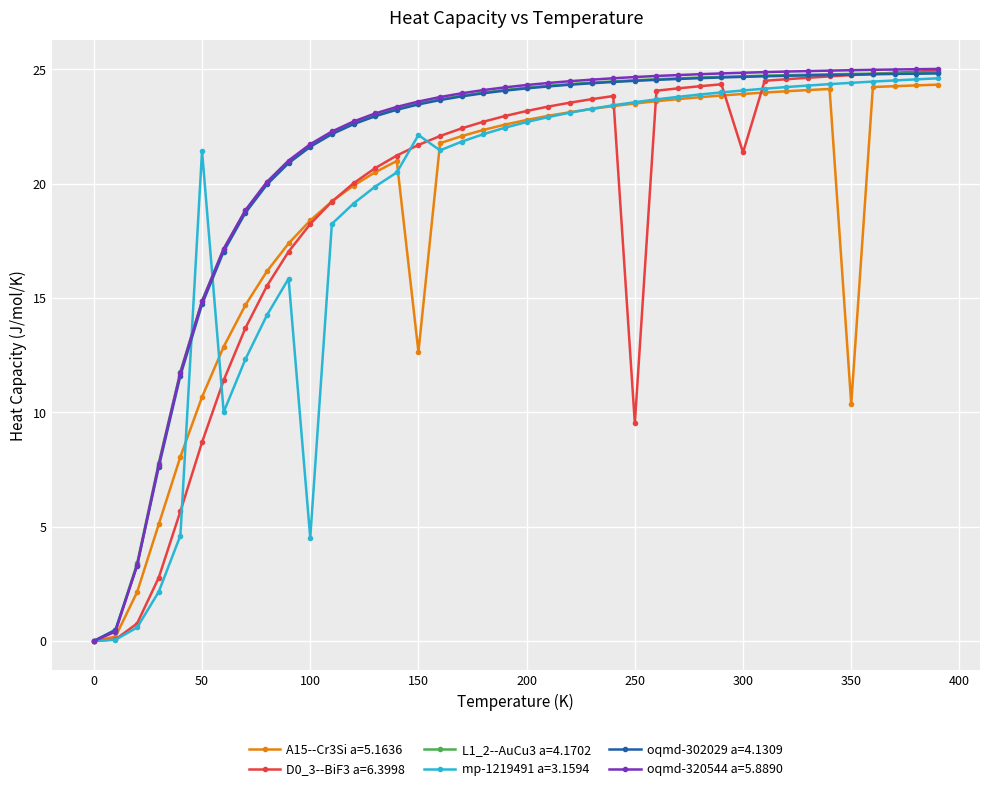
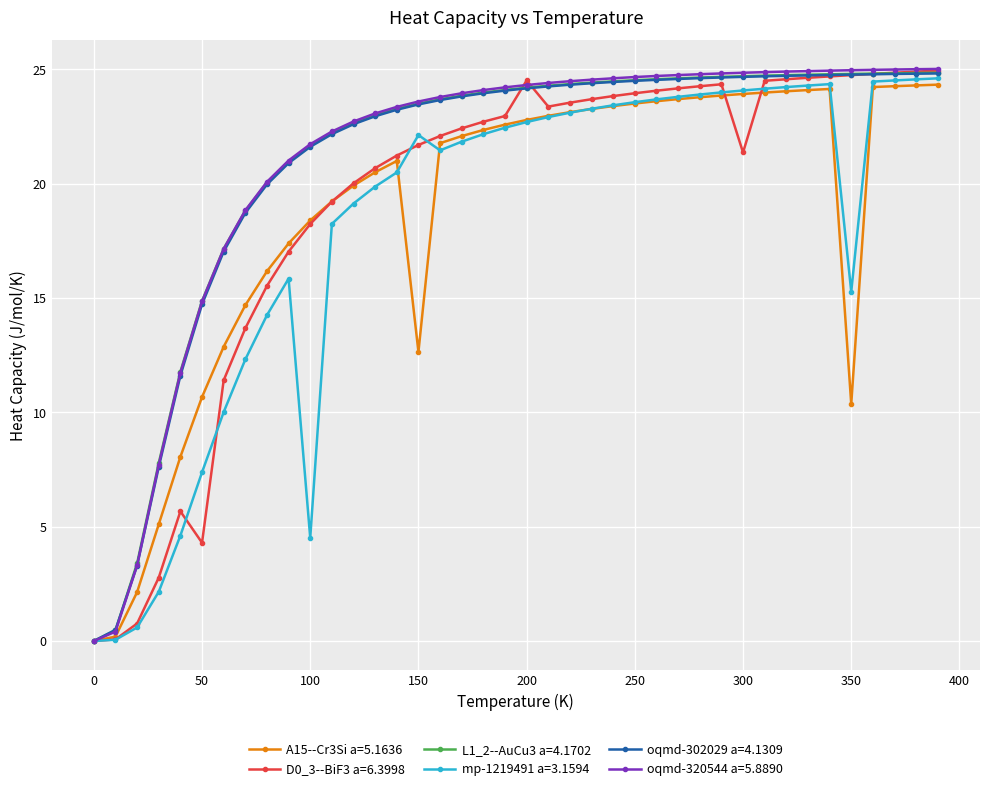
  {
    "A15--Cr3Si a=5.1636": {
      "50": 10.7,
      "100": 18.4,
      "150": 12.6,
      "300": 23.9,
      "350": 10.4
    },
    "D0_3--BiF3 a=6.3998": {
-     "50": 8.7,
+     "50": 4.3,
      "100": 18.2,
      "150": 21.7,
-     "200": 23.2,
-     "250": 9.5,
+     "200": 24.5,
+     "250": 24.0,
      "300": 21.4
    },
    "mp-1219491 a=3.1594": {
-     "50": 21.4,
+     "50": 7.4,
      "100": 4.5,
      "150": 22.1,
      "300": 24.1,
-     "350": 24.4
+     "350": 15.3
    },
    "oqmd-302029 a=4.1309": {
      "50": 14.7
    },
    "oqmd-320544 a=5.8890": {
      "200": 24.3,
      "250": 24.7,
      "300": 24.8,
      "350": 25.0
    }
  }
